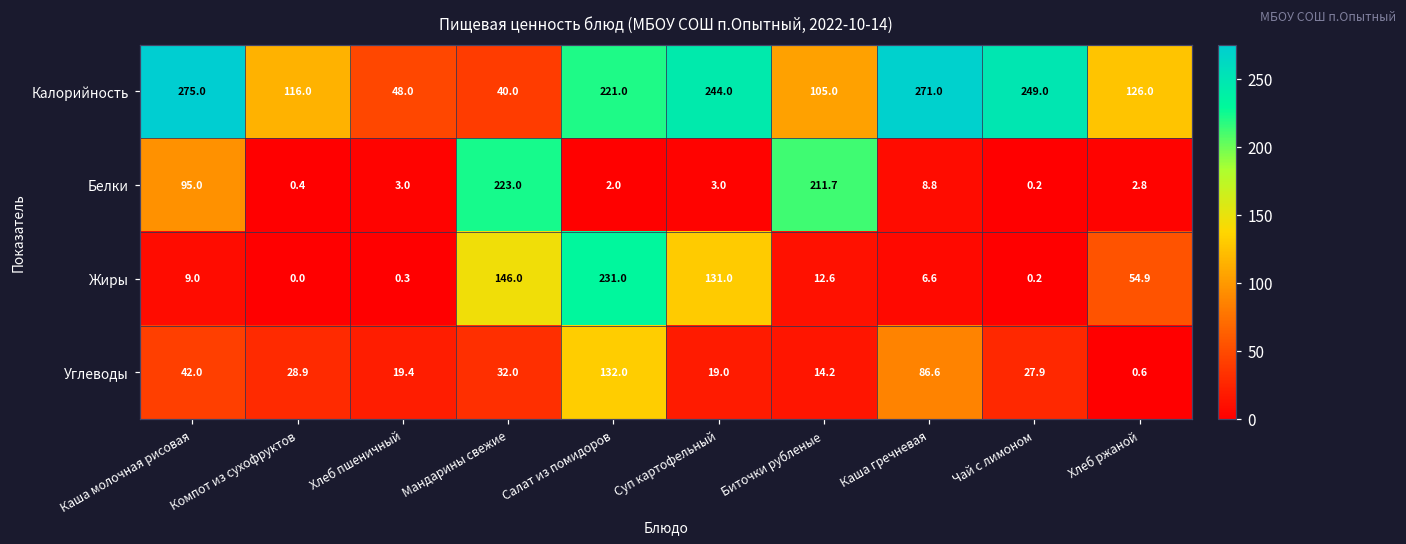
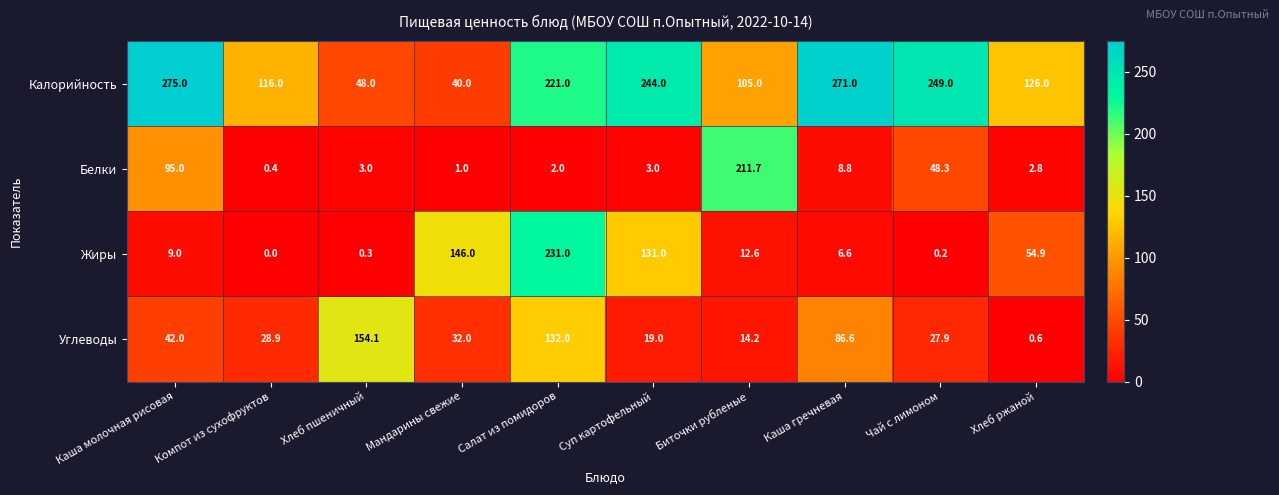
  {
    "Калорийность": {
      "Каша молочная рисовая": 275.0,
      "Компот из сухофруктов": 116.0,
      "Хлеб пшеничный": 48.0,
      "Мандарины свежие": 40.0,
      "Салат из помидоров": 221.0,
      "Суп картофельный": 244.0,
      "Биточки рубленые": 105.0,
      "Каша гречневая": 271.0,
      "Чай с лимоном": 249.0,
      "Хлеб ржаной": 126.0
    },
    "Белки": {
      "Каша молочная рисовая": 95.0,
      "Компот из сухофруктов": 0.4,
      "Хлеб пшеничный": 3.0,
-     "Мандарины свежие": 223.0,
+     "Мандарины свежие": 1.0,
      "Салат из помидоров": 2.0,
      "Суп картофельный": 3.0,
      "Биточки рубленые": 211.7,
      "Каша гречневая": 8.8,
-     "Чай с лимоном": 0.2,
+     "Чай с лимоном": 48.3,
      "Хлеб ржаной": 2.8
    },
    "Жиры": {
      "Каша молочная рисовая": 9.0,
      "Компот из сухофруктов": 0.0,
      "Хлеб пшеничный": 0.3,
      "Мандарины свежие": 146.0,
      "Салат из помидоров": 231.0,
      "Суп картофельный": 131.0,
      "Биточки рубленые": 12.6,
      "Каша гречневая": 6.6,
      "Чай с лимоном": 0.2,
      "Хлеб ржаной": 54.9
    },
    "Углеводы": {
      "Каша молочная рисовая": 42.0,
      "Компот из сухофруктов": 28.9,
-     "Хлеб пшеничный": 19.4,
+     "Хлеб пшеничный": 154.1,
      "Мандарины свежие": 32.0,
      "Салат из помидоров": 132.0,
      "Суп картофельный": 19.0,
      "Биточки рубленые": 14.2,
      "Каша гречневая": 86.6,
      "Чай с лимоном": 27.9,
      "Хлеб ржаной": 0.6
    }
  }
